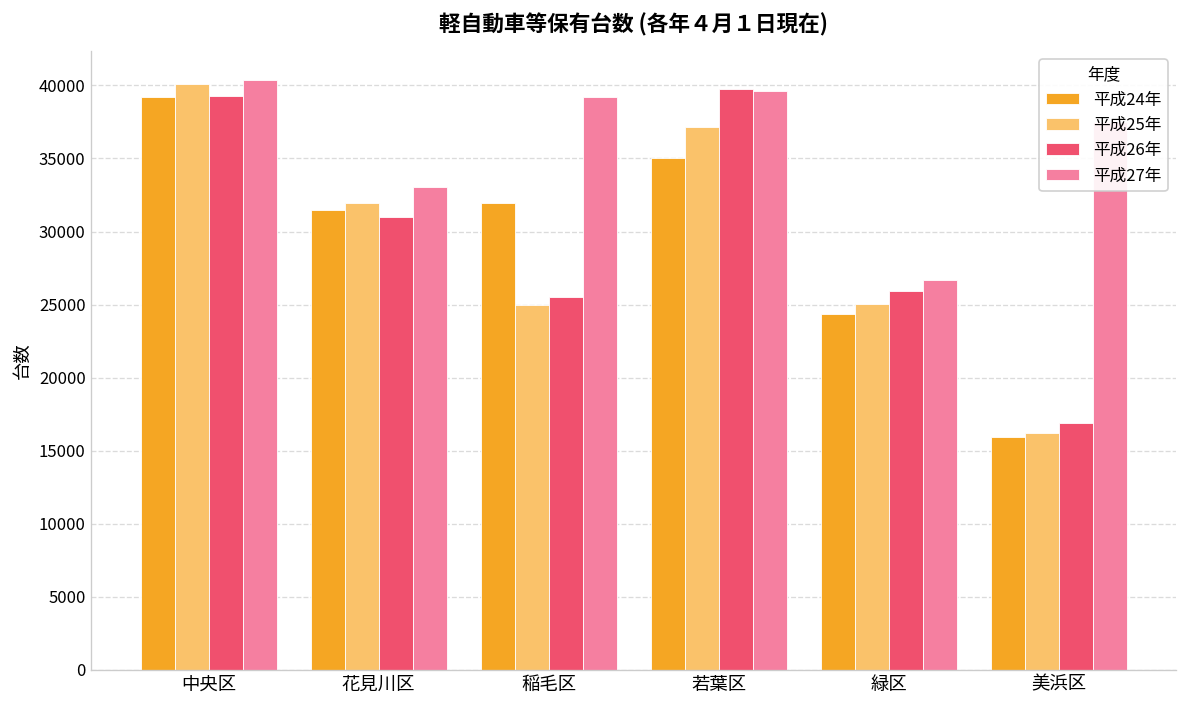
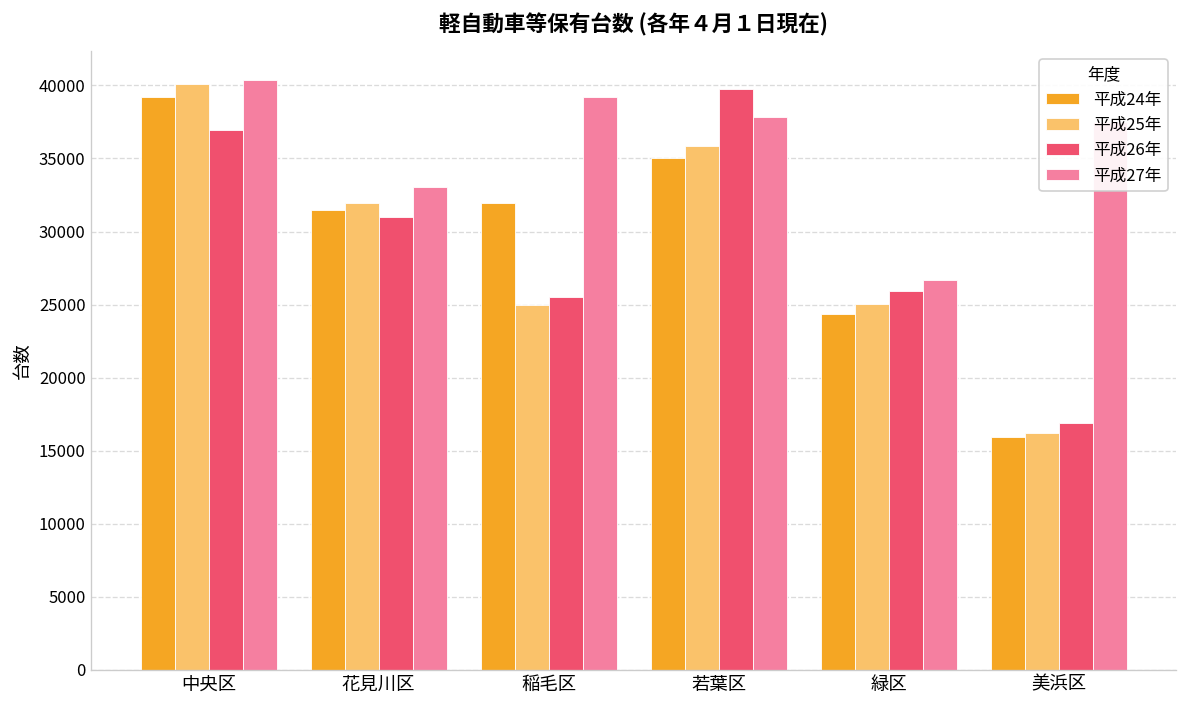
  {
    "平成24年": {
      "中央区": 39200,
      "花見川区": 31500,
      "稲毛区": 32000,
      "若葉区": 35100,
      "緑区": 24300,
      "美浜区": 16000
    },
    "平成25年": {
      "中央区": 40100,
      "花見川区": 32000,
      "稲毛区": 25000,
-     "若葉区": 37200,
+     "若葉区": 35900,
      "緑区": 25100,
      "美浜区": 16200
    },
    "平成26年": {
-     "中央区": 39300,
+     "中央区": 36900,
      "花見川区": 31000,
      "稲毛区": 25500,
      "若葉区": 39700,
      "緑区": 25900,
      "美浜区": 16900
    },
    "平成27年": {
      "中央区": 40300,
      "花見川区": 33000,
      "稲毛区": 39200,
-     "若葉区": 39600,
+     "若葉区": 37900,
      "緑区": 26700
    }
  }
